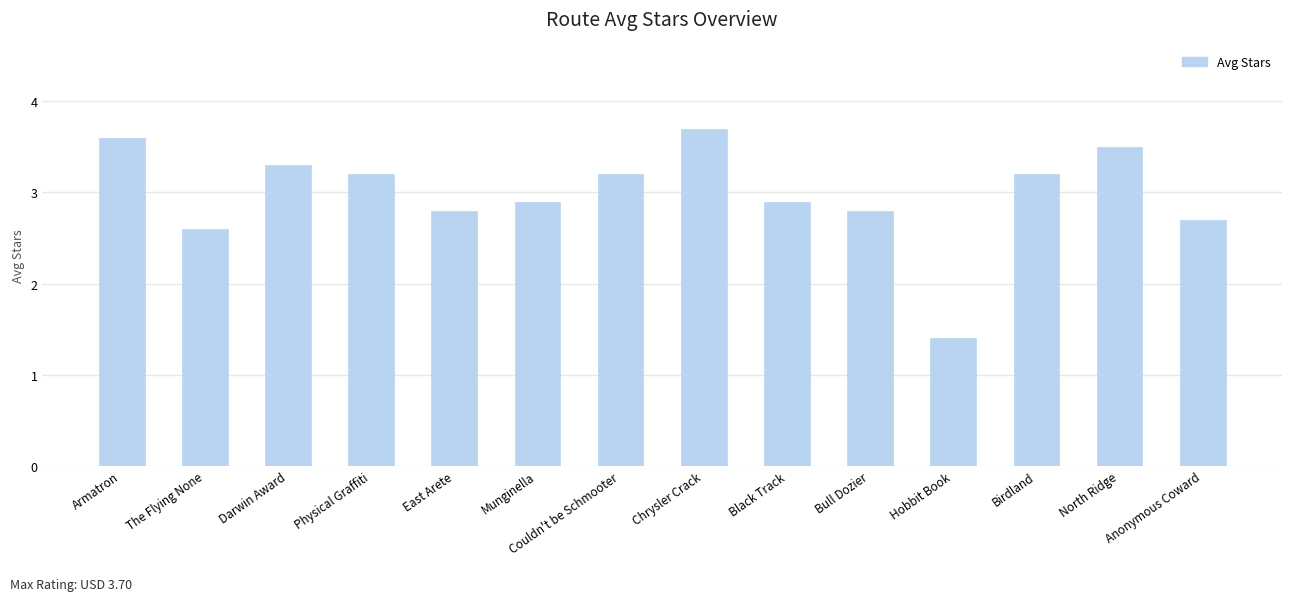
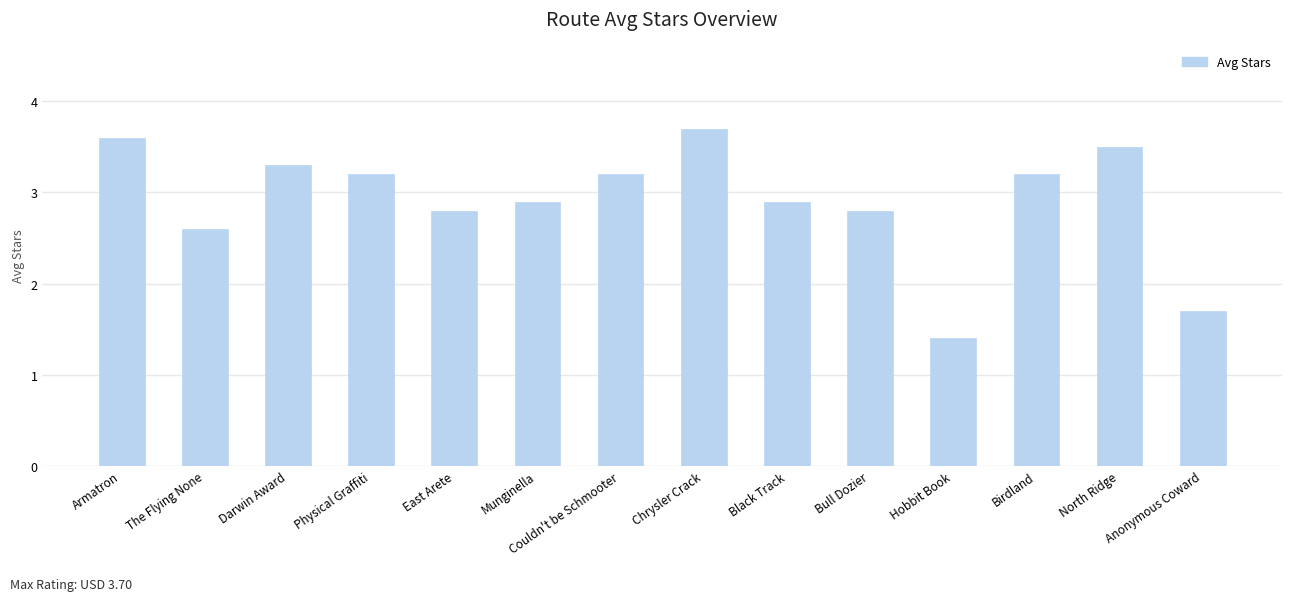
  {
    "Armatron": 3.6,
    "The Flying None": 2.6,
    "Darwin Award": 3.3,
    "Physical Graffiti": 3.2,
    "East Arete": 2.8,
    "Munginella": 2.9,
    "Couldn't be Schmooter": 3.2,
    "Chrysler Crack": 3.7,
    "Black Track": 2.9,
    "Bull Dozier": 2.8,
    "Hobbit Book": 1.4,
    "Birdland": 3.2,
    "North Ridge": 3.5,
-   "Anonymous Coward": 2.7
+   "Anonymous Coward": 1.7
  }
